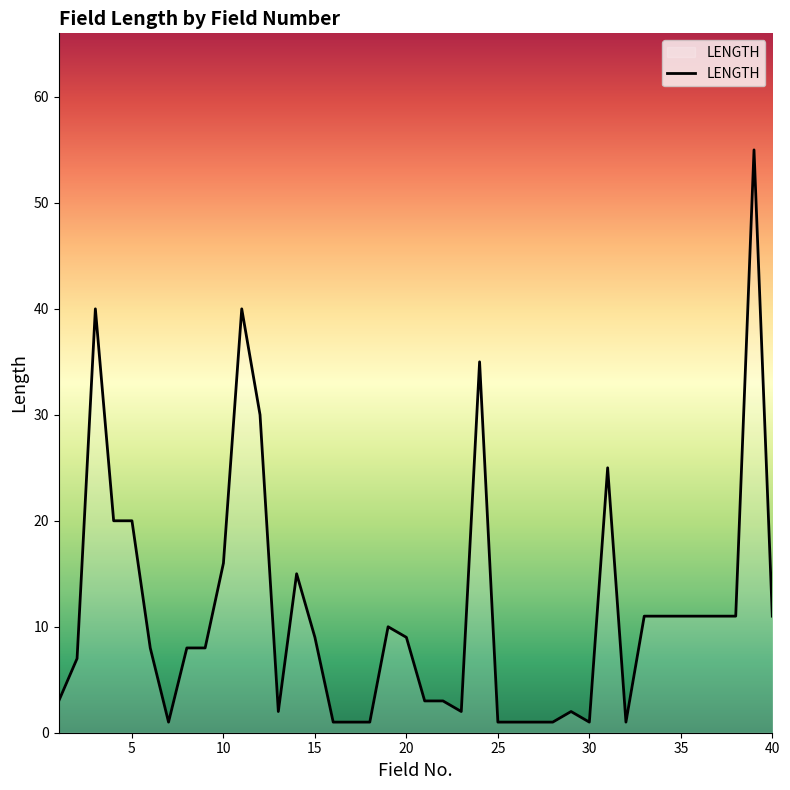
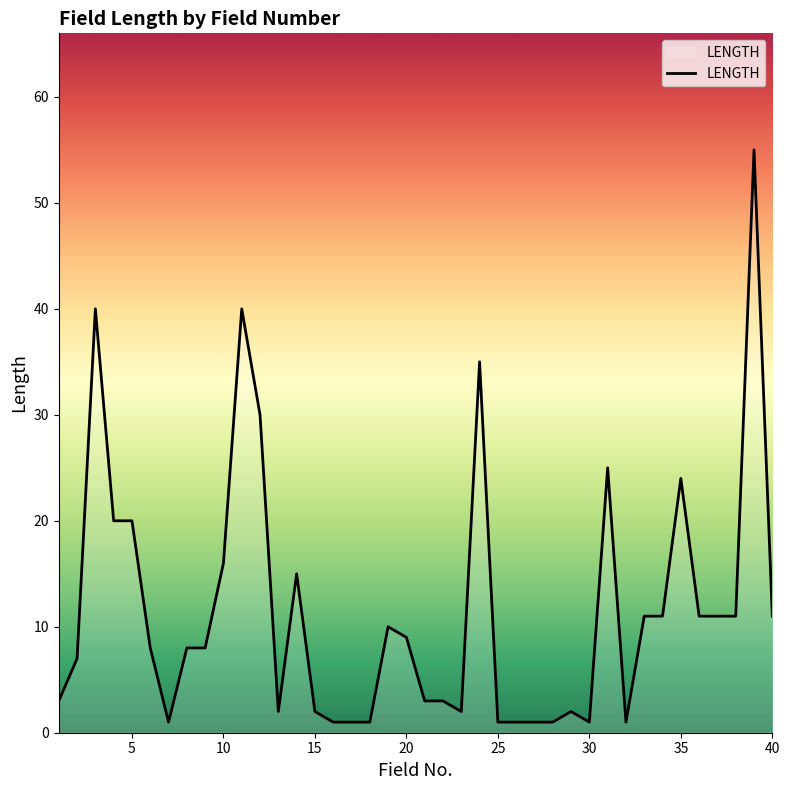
  {
    "5": 20,
    "10": 16,
-   "15": 9,
+   "15": 2,
    "20": 9,
    "25": 1,
    "30": 1,
-   "35": 11,
+   "35": 24,
    "40": 11
  }
